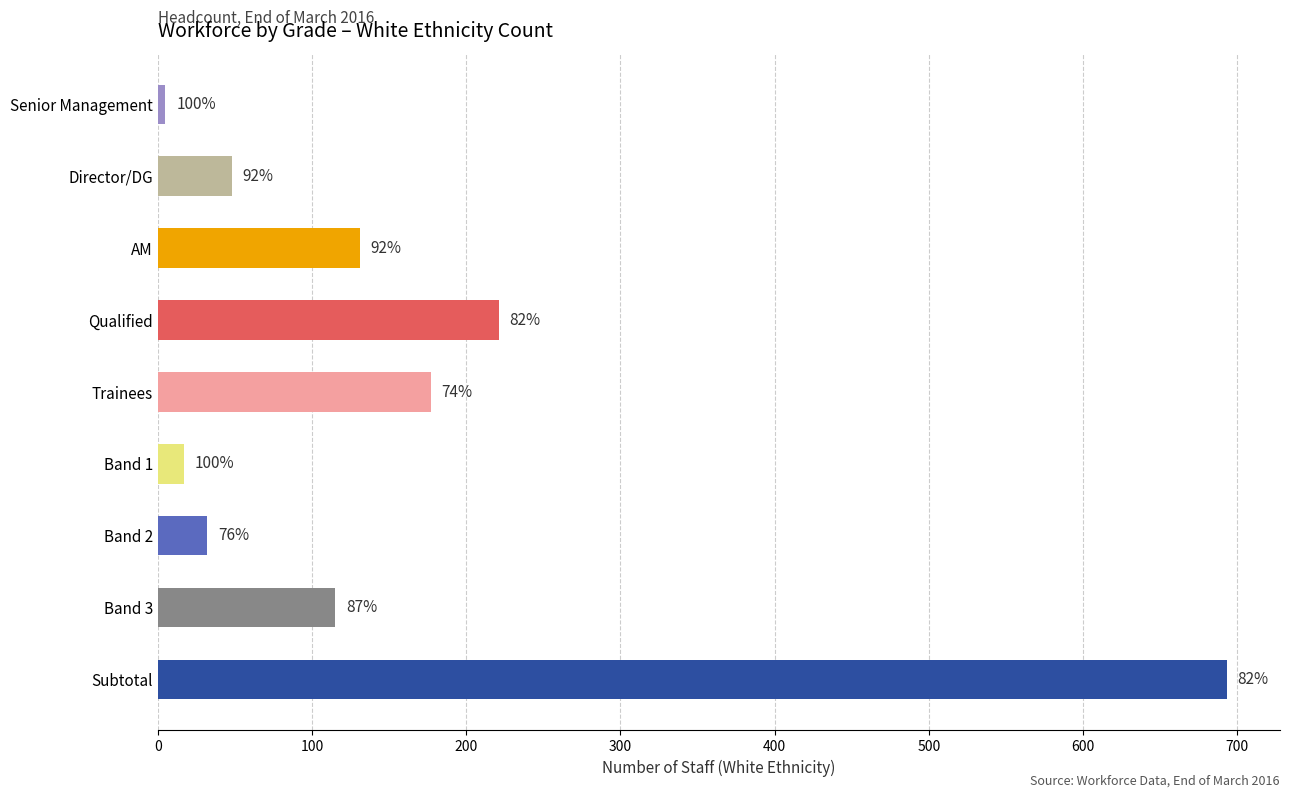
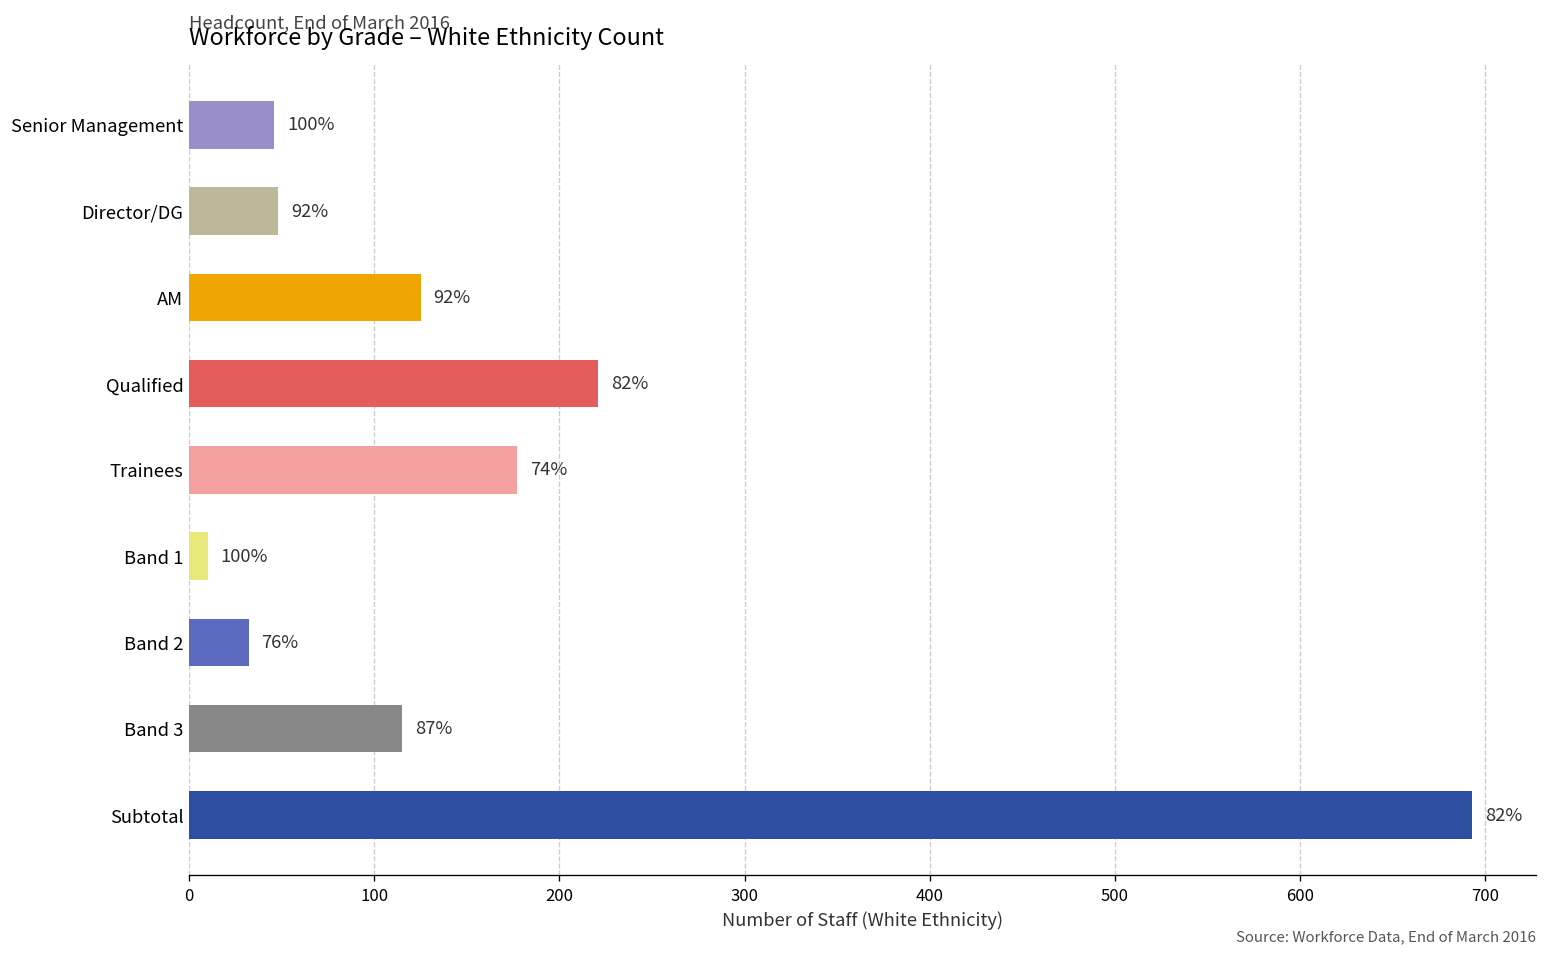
  {
-   "Senior Management": 5,
-   "AM": 131,
-   "Band 1": 17
+   "Senior Management": 46,
+   "AM": 125,
+   "Band 1": 10
  }
